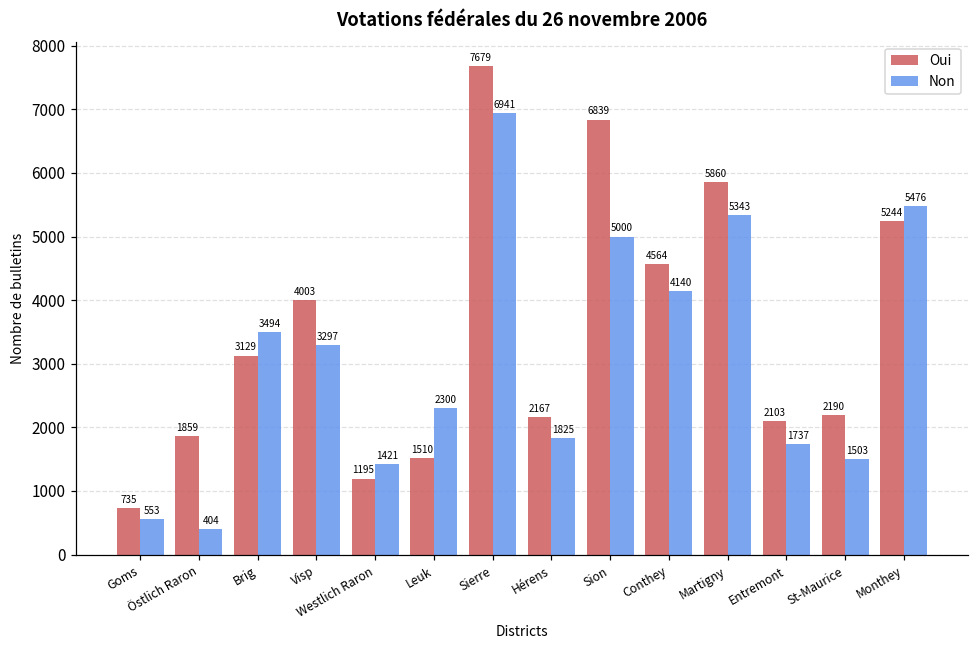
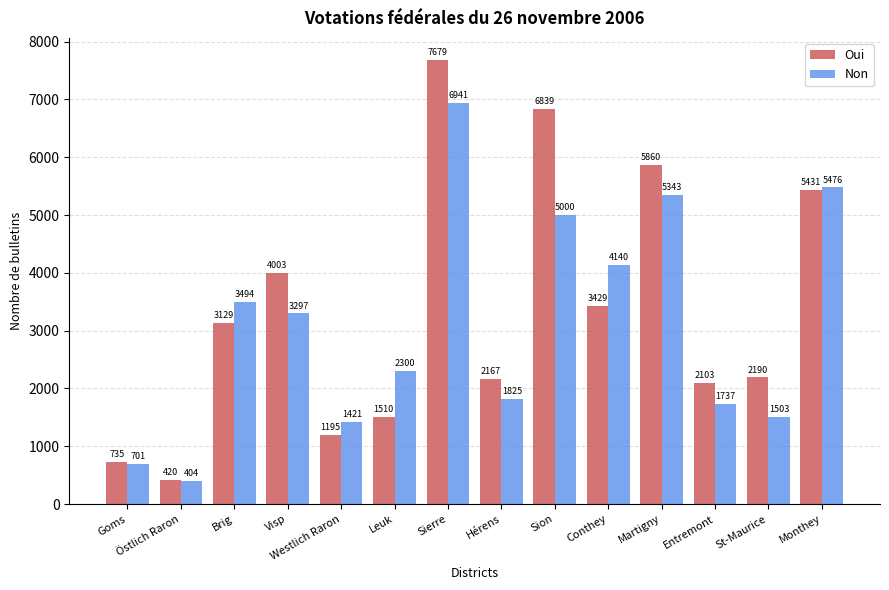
  {
    "Oui": {
      "Goms": 735,
-     "Östlich Raron": 1859,
+     "Östlich Raron": 420,
      "Brig": 3129,
      "Visp": 4003,
      "Westlich Raron": 1195,
      "Leuk": 1510,
      "Sierre": 7679,
      "Hérens": 2167,
      "Sion": 6839,
-     "Conthey": 4564,
+     "Conthey": 3429,
      "Martigny": 5860,
      "Entremont": 2103,
      "St-Maurice": 2190,
-     "Monthey": 5244
+     "Monthey": 5431
    },
    "Non": {
-     "Goms": 553,
+     "Goms": 701,
      "Östlich Raron": 404,
      "Brig": 3494,
      "Visp": 3297,
      "Westlich Raron": 1421,
      "Leuk": 2300,
      "Sierre": 6941,
      "Hérens": 1825,
      "Sion": 5000,
      "Conthey": 4140,
      "Martigny": 5343,
      "Entremont": 1737,
      "St-Maurice": 1503,
      "Monthey": 5476
    }
  }
